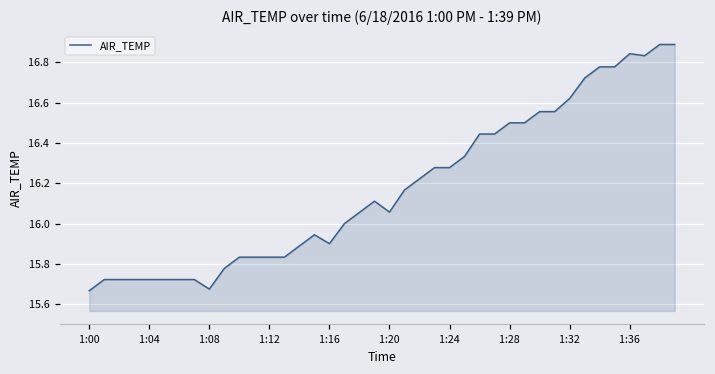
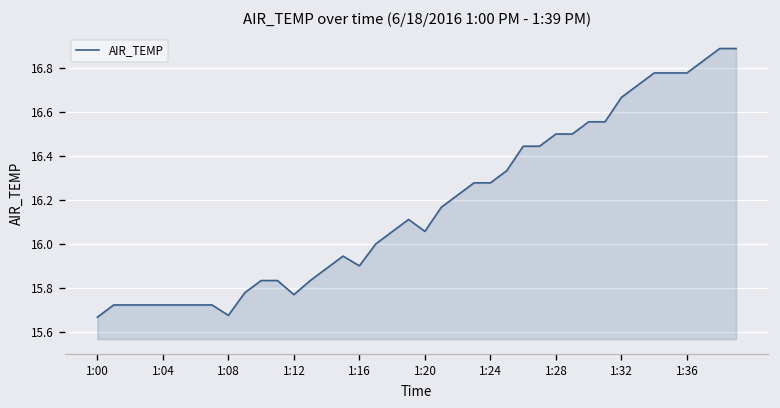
  {
    "1:00": 15.67,
    "1:04": 15.72,
    "1:08": 15.67,
-   "1:12": 15.83,
+   "1:12": 15.77,
    "1:16": 15.90,
    "1:20": 16.06,
    "1:24": 16.28,
    "1:28": 16.50,
-   "1:32": 16.62,
-   "1:36": 16.84
+   "1:32": 16.67,
+   "1:36": 16.78
  }
